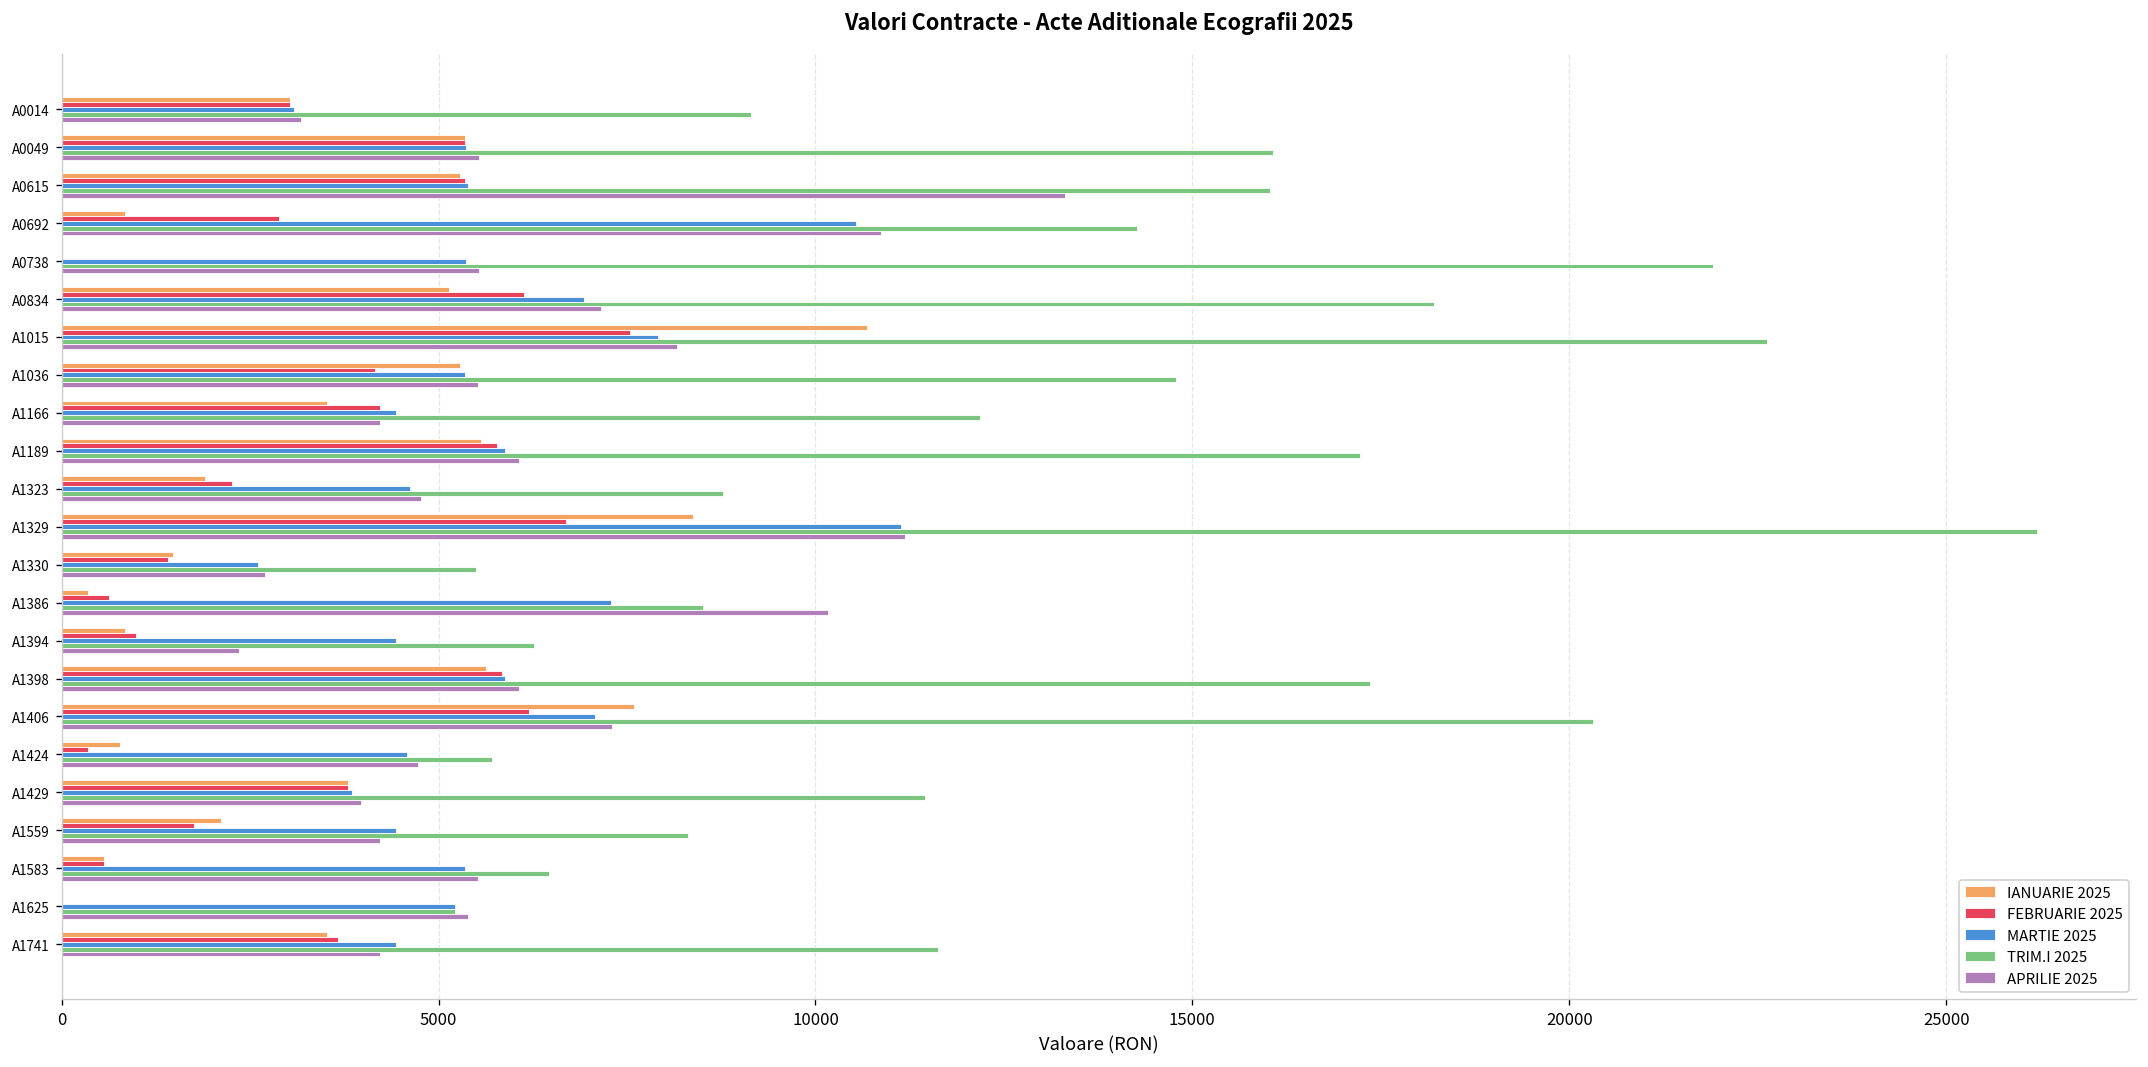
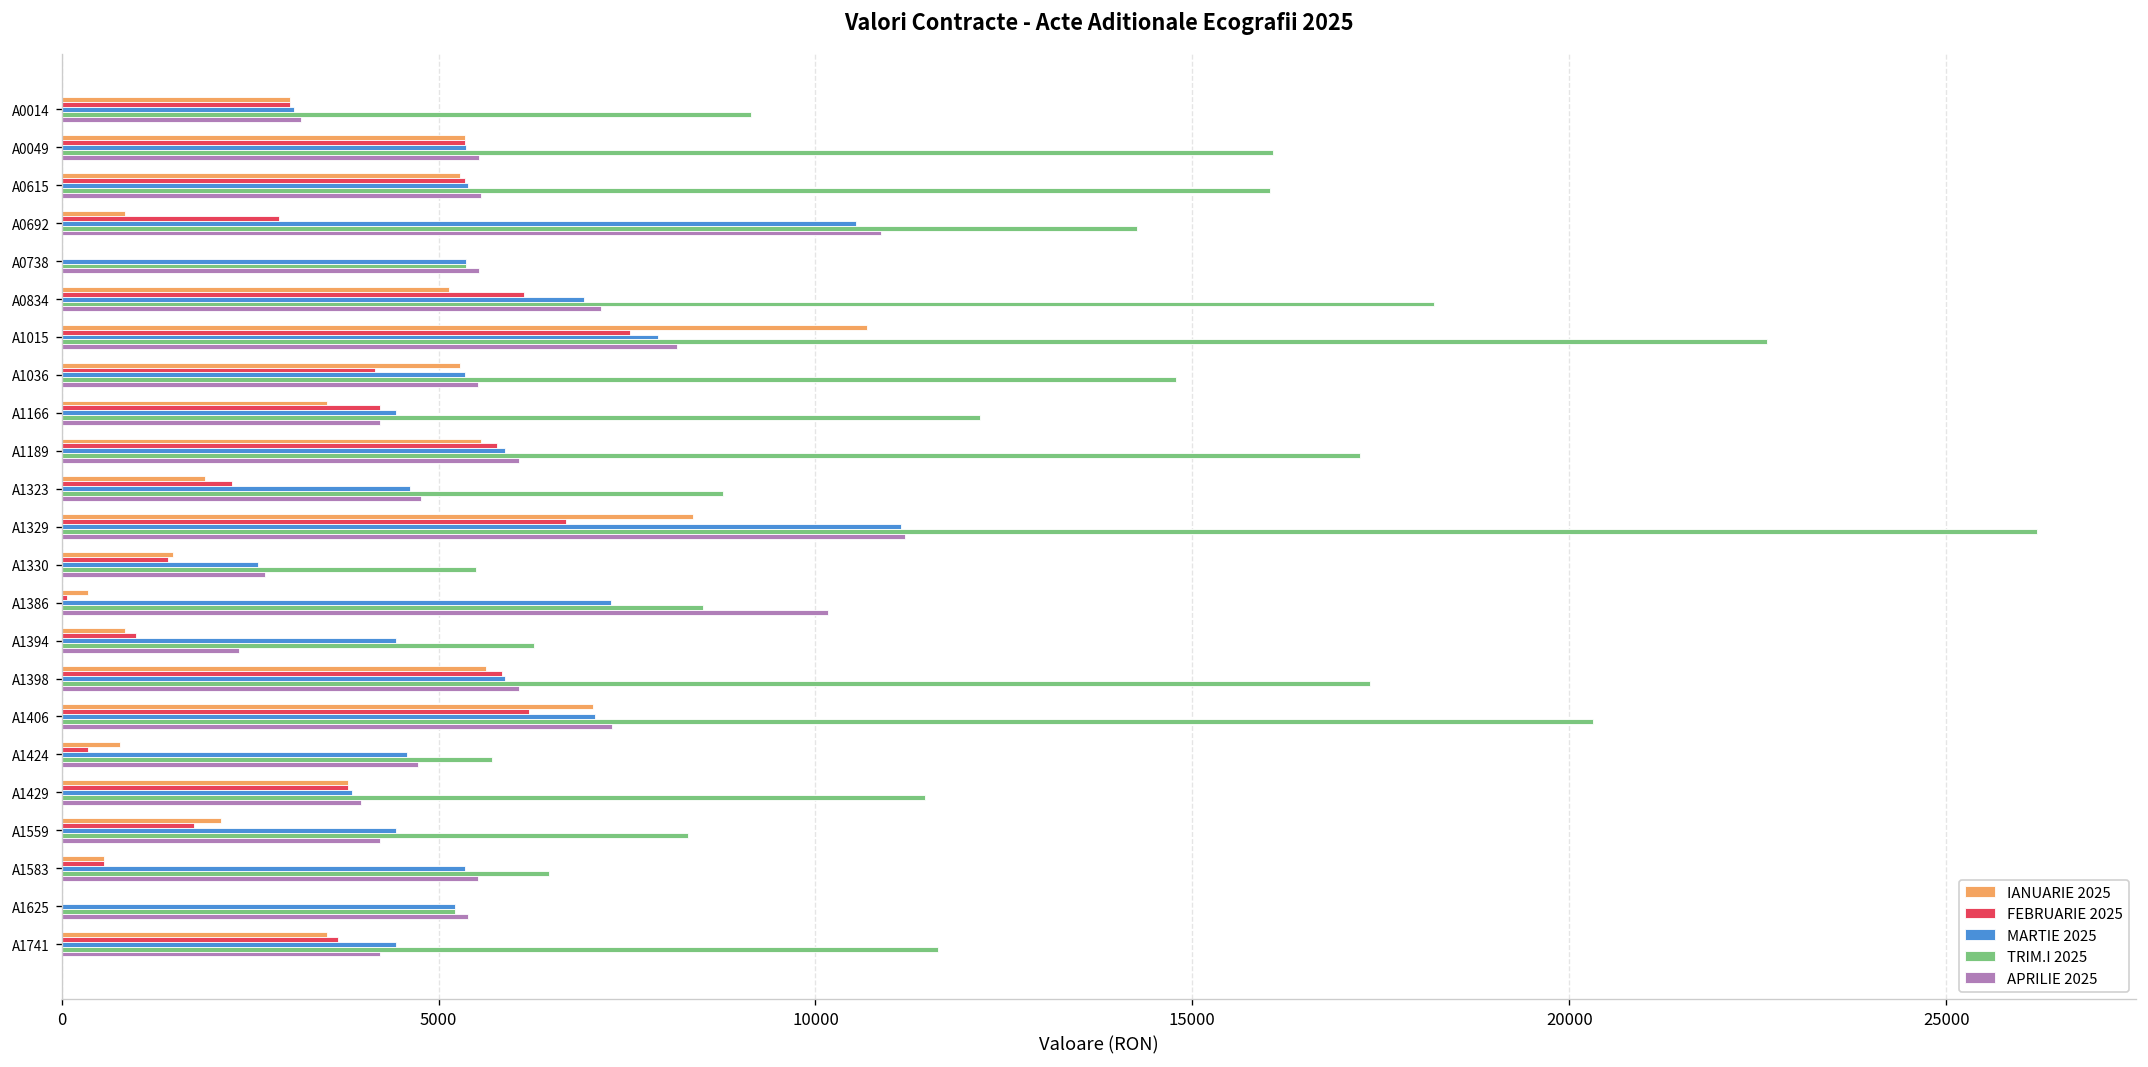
  {
    "IANUARIE 2025": {
      "A0014": 3000,
      "A0049": 5400,
      "A0615": 5300,
      "A0692": 800,
      "A0738": 0,
      "A0834": 5100,
      "A1015": 10700,
      "A1036": 5300,
      "A1166": 3500,
      "A1189": 5600,
      "A1323": 1900,
      "A1329": 8400,
      "A1330": 1500,
      "A1386": 400,
      "A1394": 800,
      "A1398": 5600,
-     "A1406": 7600,
+     "A1406": 7000,
      "A1424": 800,
      "A1429": 3800,
      "A1559": 2100,
      "A1583": 600,
      "A1625": 0,
      "A1741": 3500
    },
    "FEBRUARIE 2025": {
      "A0014": 3000,
      "A0049": 5400,
      "A0615": 5400,
      "A0692": 2900,
      "A0738": 0,
      "A0834": 6100,
      "A1015": 7500,
      "A1036": 4200,
      "A1166": 4200,
      "A1189": 5800,
      "A1323": 2300,
      "A1329": 6700,
      "A1330": 1400,
-     "A1386": 600,
+     "A1386": 100,
      "A1394": 1000,
      "A1398": 5800,
      "A1406": 6200,
      "A1424": 400,
      "A1429": 3800,
      "A1559": 1800,
      "A1583": 600,
      "A1625": 0,
      "A1741": 3700
    },
    "MARTIE 2025": {
      "A0014": 3100,
      "A0049": 5400,
      "A0615": 5400,
      "A0692": 10500,
      "A0738": 5400,
      "A0834": 6900,
      "A1015": 7900,
      "A1036": 5300,
      "A1166": 4400,
      "A1189": 5900,
      "A1323": 4600,
      "A1329": 11100,
      "A1330": 2600,
      "A1386": 7300,
      "A1394": 4400,
      "A1398": 5900,
      "A1406": 7100,
      "A1424": 4600,
      "A1429": 3900,
      "A1559": 4400,
      "A1583": 5300,
      "A1625": 5200,
      "A1741": 4400
    },
    "TRIM.I 2025": {
      "A0014": 9100,
      "A0049": 16100,
      "A0615": 16000,
      "A0692": 14300,
-     "A0738": 21900,
+     "A0738": 5400,
      "A0834": 18200,
      "A1015": 22600,
      "A1036": 14800,
      "A1166": 12200,
      "A1189": 17200,
      "A1323": 8800,
      "A1329": 26200,
      "A1330": 5500,
      "A1386": 8500,
      "A1394": 6300,
      "A1398": 17400,
      "A1406": 20300,
      "A1424": 5700,
      "A1429": 11500,
      "A1559": 8300,
      "A1583": 6500,
      "A1625": 5200,
      "A1741": 11600
    },
    "APRILIE 2025": {
      "A0014": 3200,
      "A0049": 5500,
-     "A0615": 13300,
+     "A0615": 5600,
      "A0692": 10900,
      "A0738": 5500,
      "A0834": 7200,
      "A1015": 8200,
      "A1036": 5500,
      "A1166": 4200,
      "A1189": 6100,
      "A1323": 4800,
      "A1329": 11200,
      "A1330": 2700,
      "A1386": 10200,
      "A1394": 2400,
      "A1398": 6100,
      "A1406": 7300,
      "A1424": 4700,
      "A1429": 4000,
      "A1559": 4200,
      "A1583": 5500,
      "A1625": 5400,
      "A1741": 4200
    }
  }
